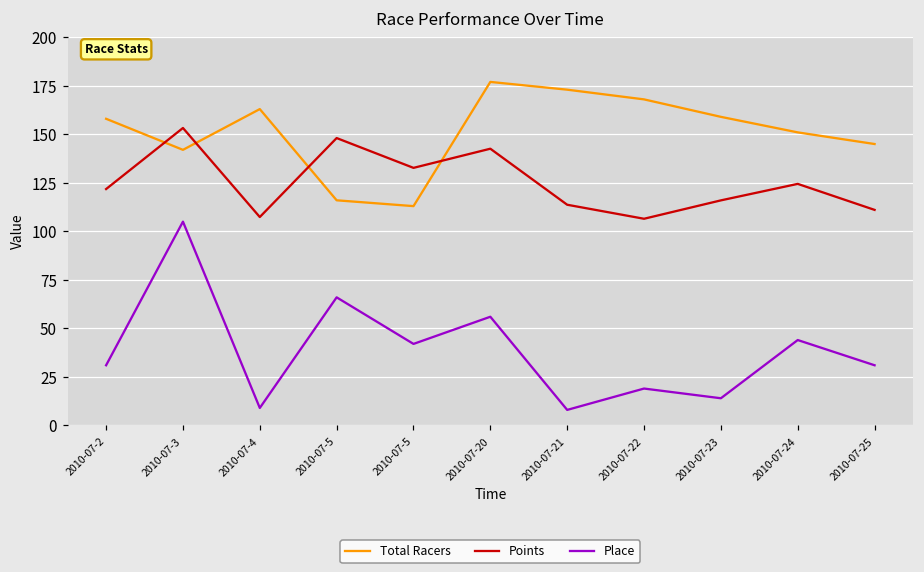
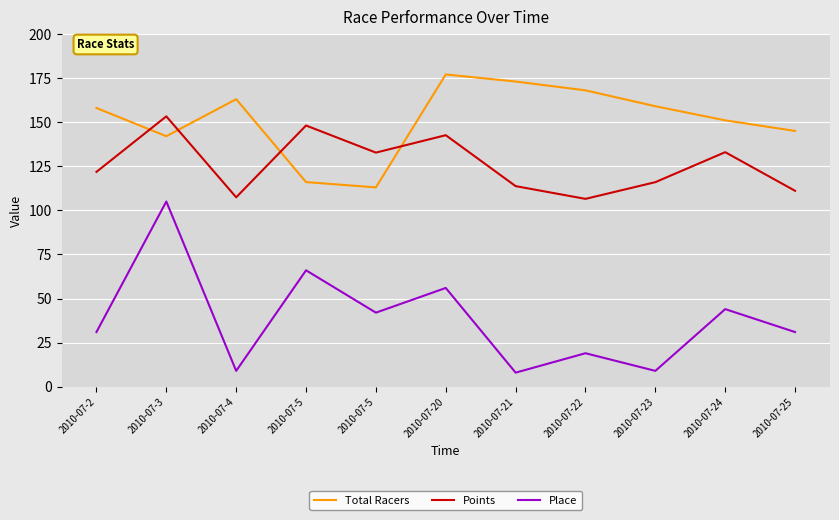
  {
    "Total Racers": {
      "2010-07-2": 158,
      "2010-07-3": 142,
      "2010-07-4": 163,
      "2010-07-20": 177,
      "2010-07-21": 173,
      "2010-07-22": 168,
      "2010-07-23": 159,
      "2010-07-24": 151,
      "2010-07-25": 145
    },
    "Points": {
      "2010-07-2": 122,
      "2010-07-3": 153,
      "2010-07-4": 107,
      "2010-07-20": 143,
      "2010-07-21": 114,
      "2010-07-22": 106,
      "2010-07-23": 116,
-     "2010-07-24": 124,
+     "2010-07-24": 133,
      "2010-07-25": 111
    },
    "Place": {
      "2010-07-2": 31,
      "2010-07-3": 105,
      "2010-07-4": 9,
      "2010-07-20": 56,
      "2010-07-21": 8,
      "2010-07-22": 19,
-     "2010-07-23": 14,
+     "2010-07-23": 9,
      "2010-07-24": 44,
      "2010-07-25": 31
    }
  }
